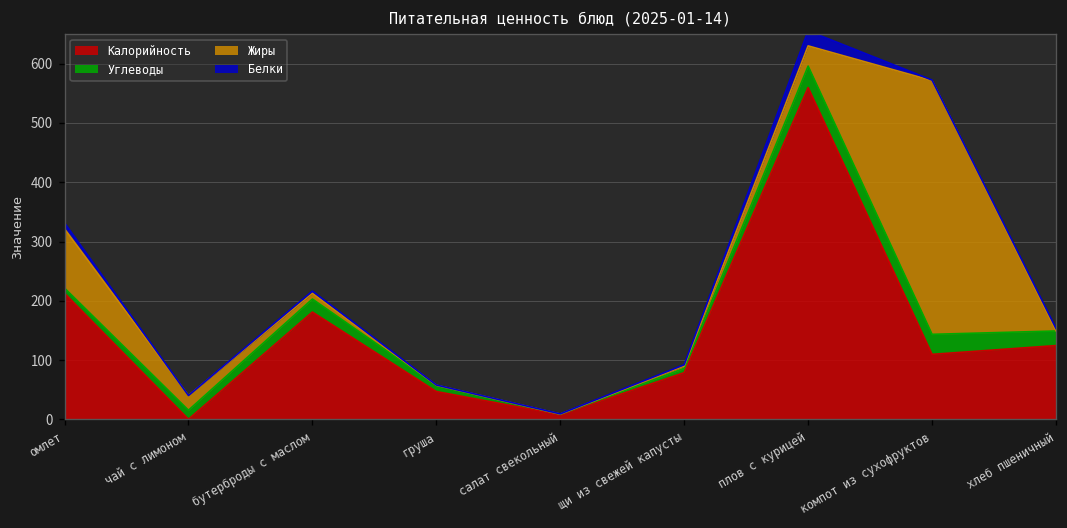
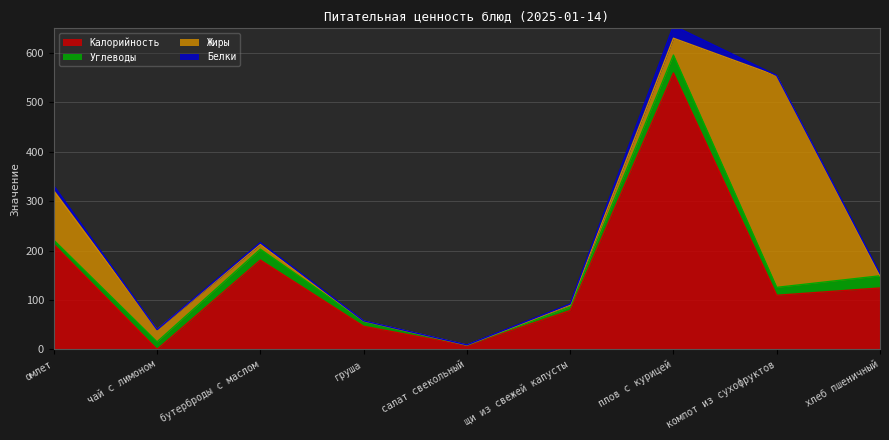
  {
    "Калорийность": {
      "омлет": 210,
      "чай с лимоном": 0,
      "бутерброды с маслом": 180,
      "груша": 50,
      "щи из свежей капусты": 80,
      "плов с курицей": 560,
      "компот из сухофруктов": 110,
      "хлеб пшеничный": 120
    },
    "Углеводы": {
      "омлет": 10,
      "чай с лимоном": 20,
      "бутерброды с маслом": 20,
      "плов с курицей": 40,
-     "компот из сухофруктов": 30
+     "компот из сухофруктов": 20
    },
    "Жиры": {
      "омлет": 100,
      "плов с курицей": 30
    },
    "Белки": {
      "омлет": 10
    }
  }
